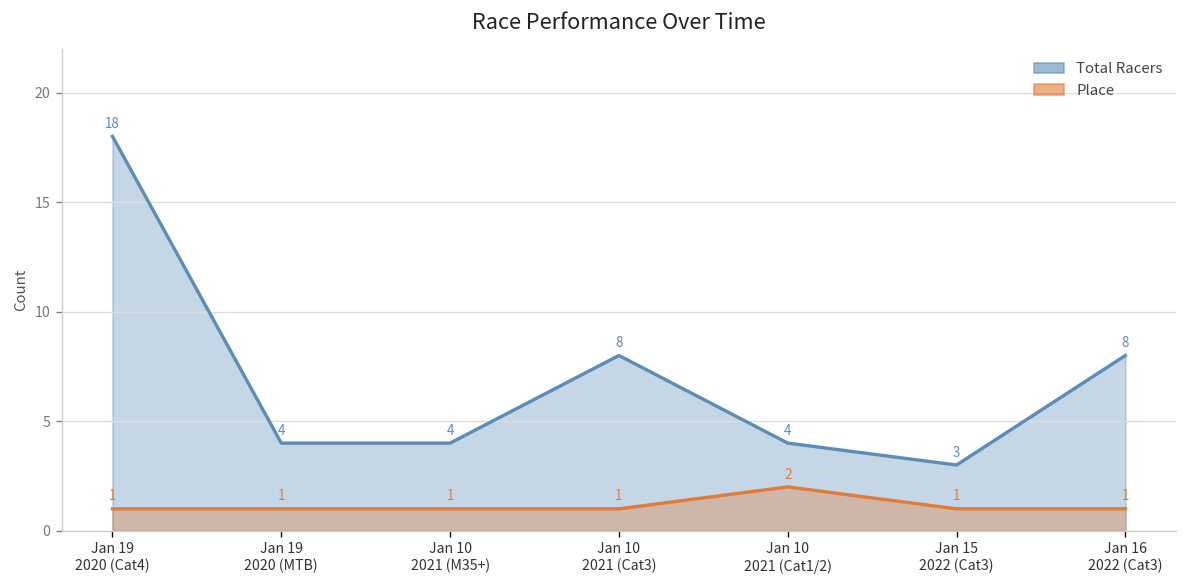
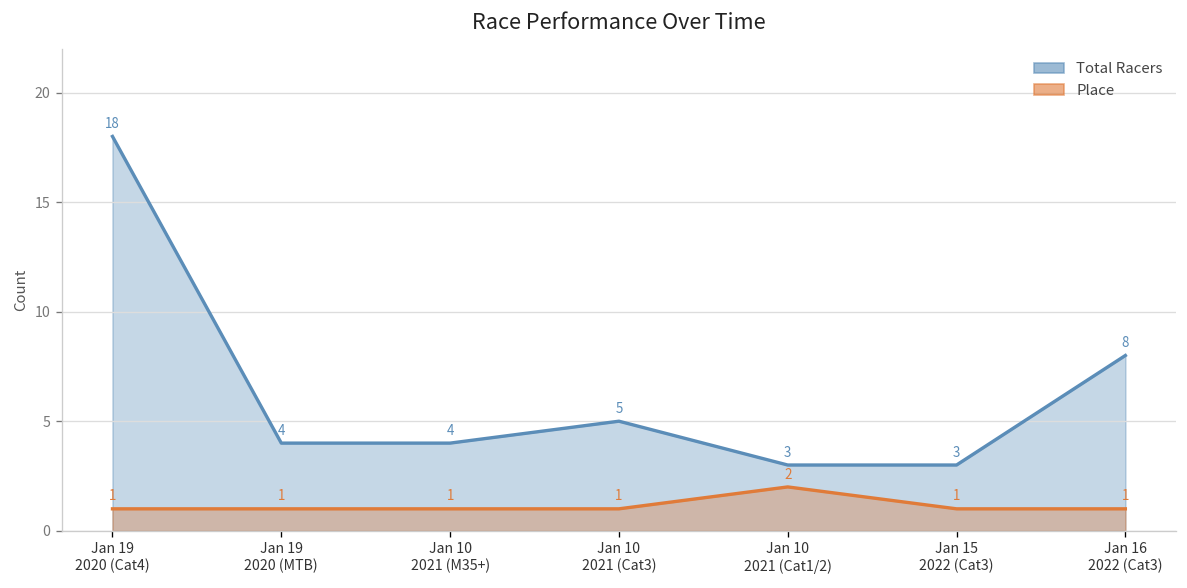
  {
    "Total Racers": {
      "Jan 19 2020 (Cat4)": 18,
      "Jan 19 2020 (MTB)": 4,
      "Jan 10 2021 (M35+)": 4,
-     "Jan 10 2021 (Cat3)": 8,
-     "Jan 10 2021 (Cat1/2)": 4,
+     "Jan 10 2021 (Cat3)": 5,
+     "Jan 10 2021 (Cat1/2)": 3,
      "Jan 15 2022 (Cat3)": 3,
      "Jan 16 2022 (Cat3)": 8
    },
    "Place": {
      "Jan 19 2020 (Cat4)": 1,
      "Jan 19 2020 (MTB)": 1,
      "Jan 10 2021 (M35+)": 1,
      "Jan 10 2021 (Cat3)": 1,
      "Jan 10 2021 (Cat1/2)": 2,
      "Jan 15 2022 (Cat3)": 1,
      "Jan 16 2022 (Cat3)": 1
    }
  }
